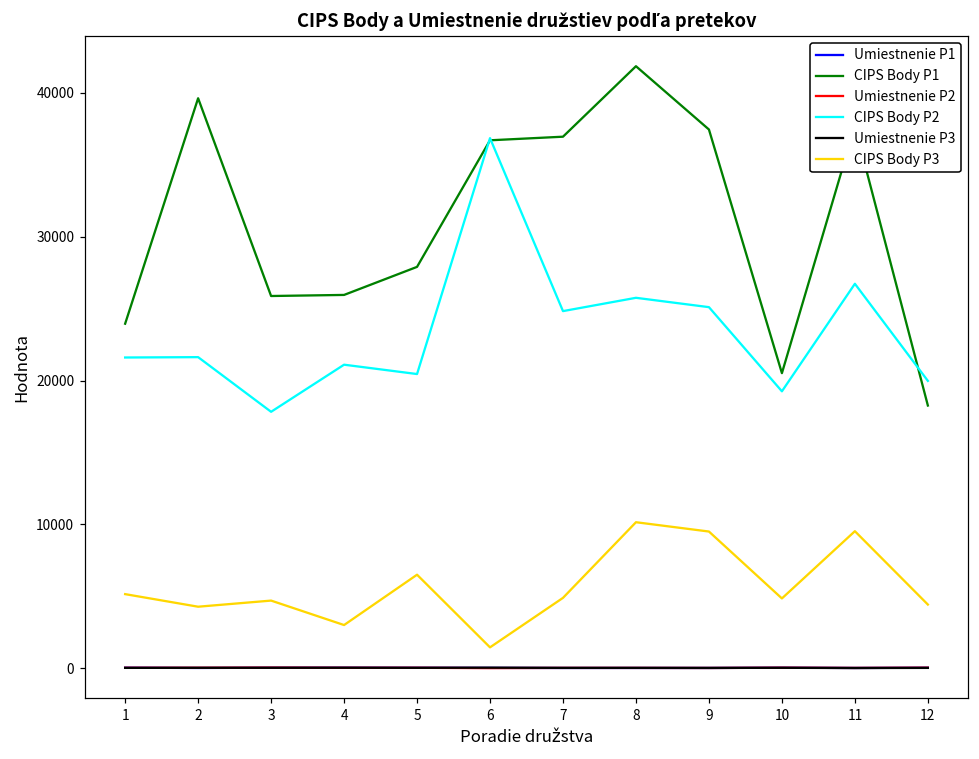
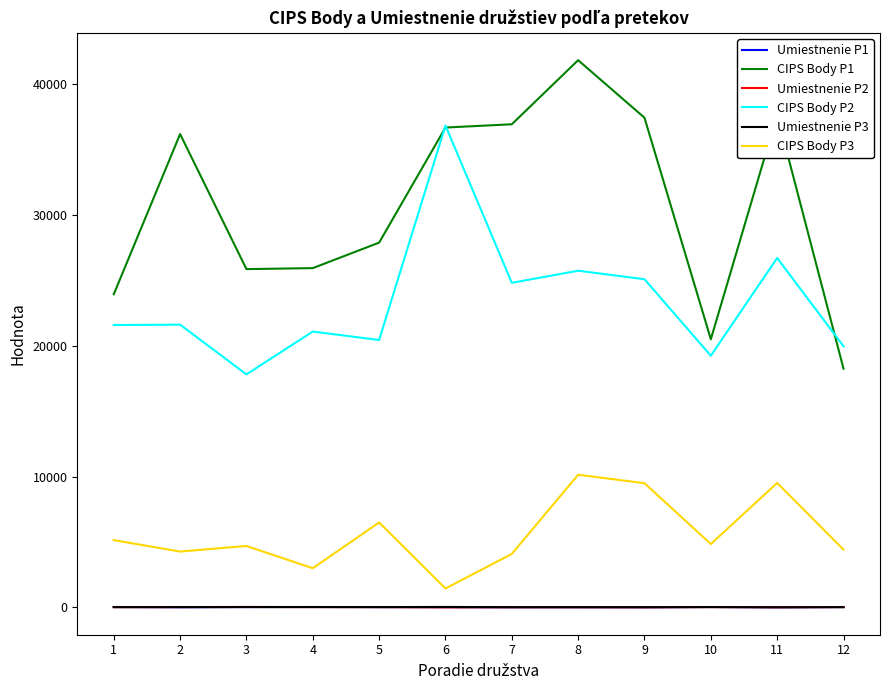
  {
    "Umiestnenie P3": {
      "1": 0,
      "2": 0,
      "3": 0,
      "4": 0,
      "5": 0,
      "6": 0,
      "7": 0,
      "8": 0,
      "9": 0,
      "10": 0,
      "11": 0,
      "12": 0
    },
    "CIPS Body P1": {
      "1": 24000,
-     "2": 39600,
+     "2": 36200,
      "3": 25900,
      "4": 26000,
      "5": 27900,
      "7": 37000,
      "8": 41900,
      "9": 37500,
      "10": 20500,
      "12": 18300
    },
    "CIPS Body P2": {
      "1": 21600,
      "2": 21600,
      "3": 17800,
      "4": 21100,
      "5": 20500,
      "7": 24800,
      "8": 25800,
      "9": 25100,
      "10": 19300,
      "11": 26700,
      "12": 20000
    },
    "CIPS Body P3": {
      "1": 5200,
      "2": 4300,
      "3": 4700,
      "4": 3000,
      "5": 6500,
      "6": 1500,
-     "7": 4900,
+     "7": 4100,
      "8": 10100,
      "9": 9500,
      "10": 4900,
      "11": 9500,
      "12": 4400
    }
  }
